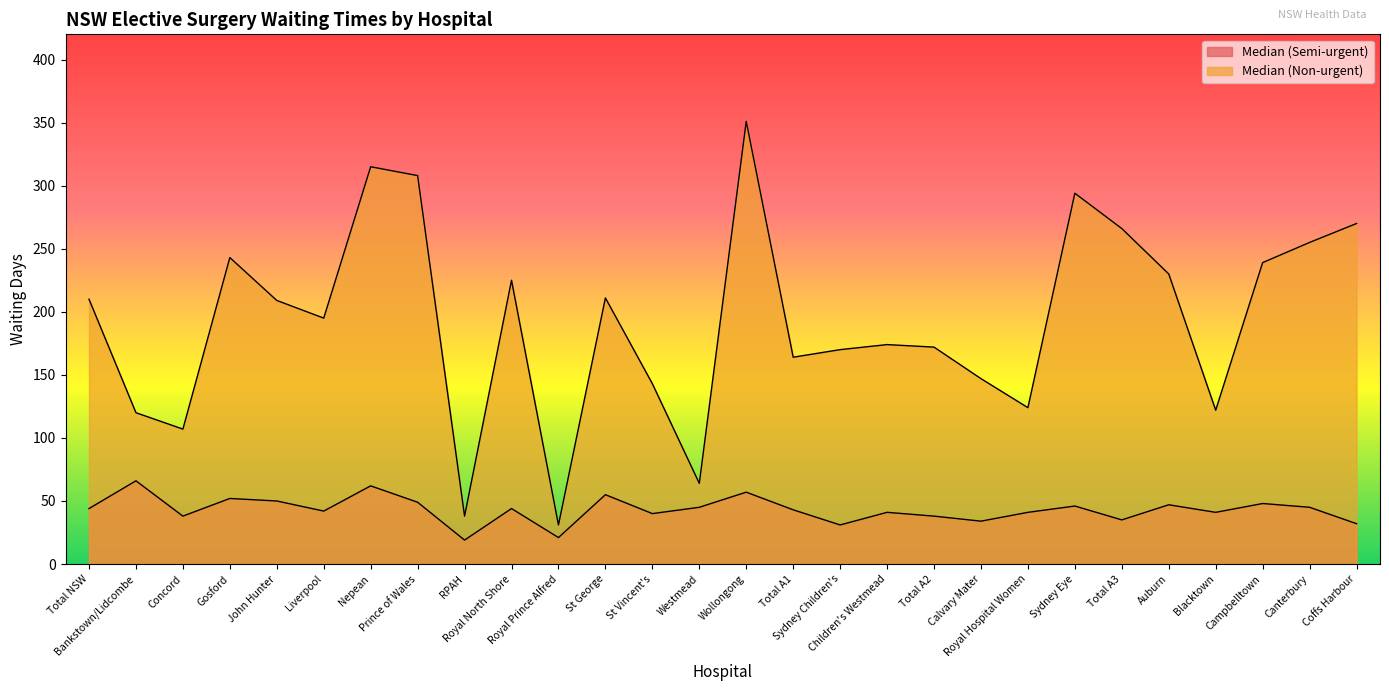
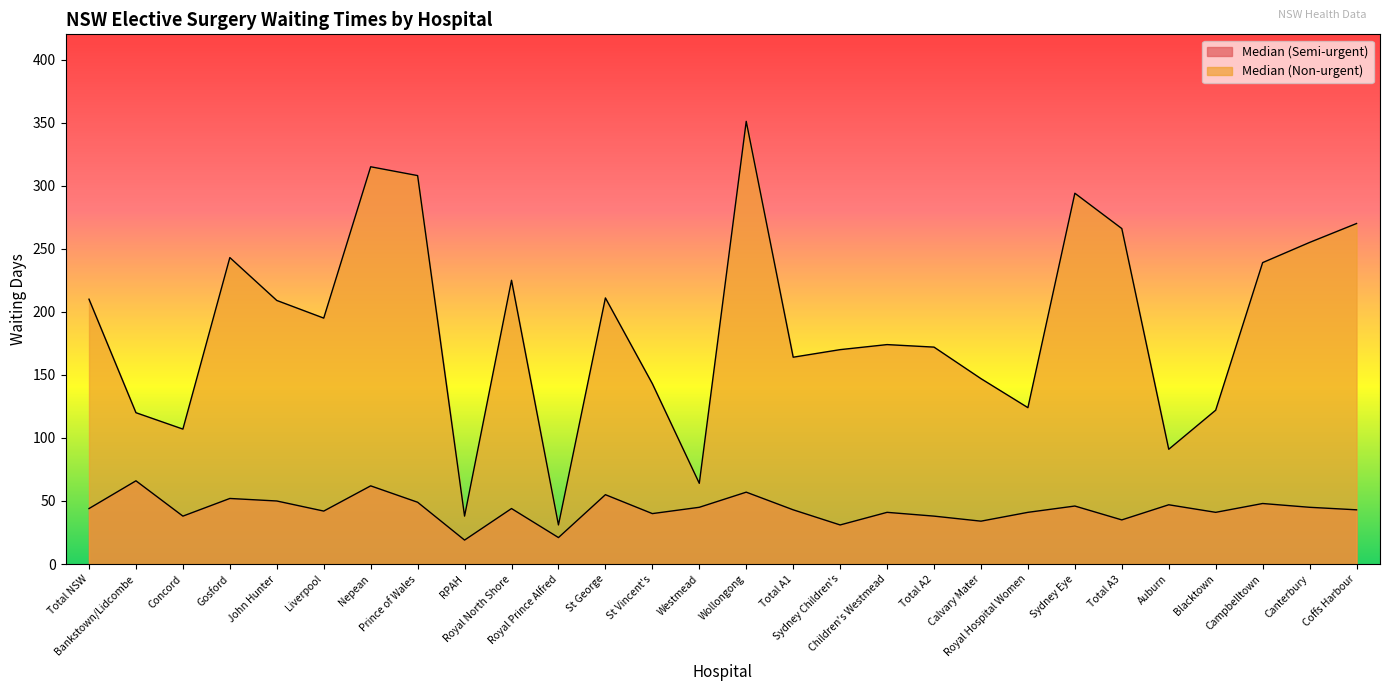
  {
    "Median (Semi-urgent)": {
      "Total NSW": 44,
      "Bankstown/Lidcombe": 66,
      "Concord": 38,
      "Gosford": 52,
      "John Hunter": 50,
      "Liverpool": 42,
      "Nepean": 62,
      "Prince of Wales": 49,
      "RPAH": 19,
      "Royal North Shore": 44,
      "Royal Prince Alfred": 21,
      "St George": 55,
      "St Vincent's": 40,
      "Westmead": 45,
      "Wollongong": 57,
      "Total A1": 43,
      "Sydney Children's": 31,
      "Children's Westmead": 41,
      "Total A2": 38,
      "Calvary Mater": 34,
      "Royal Hospital Women": 41,
      "Sydney Eye": 46,
      "Total A3": 35,
      "Auburn": 47,
      "Blacktown": 41,
      "Campbelltown": 48,
      "Canterbury": 45,
-     "Coffs Harbour": 32
+     "Coffs Harbour": 43
    },
    "Median (Non-urgent)": {
      "Total NSW": 210,
      "Bankstown/Lidcombe": 120,
      "Concord": 107,
      "Gosford": 243,
      "John Hunter": 209,
      "Liverpool": 195,
      "Nepean": 315,
      "Prince of Wales": 308,
      "RPAH": 38,
      "Royal North Shore": 225,
      "Royal Prince Alfred": 31,
      "St George": 211,
      "St Vincent's": 143,
      "Westmead": 64,
      "Wollongong": 351,
      "Total A1": 164,
      "Sydney Children's": 170,
      "Children's Westmead": 174,
      "Total A2": 172,
      "Calvary Mater": 147,
      "Royal Hospital Women": 124,
      "Sydney Eye": 294,
      "Total A3": 266,
-     "Auburn": 230,
+     "Auburn": 91,
      "Blacktown": 122,
      "Campbelltown": 239,
      "Canterbury": 255,
      "Coffs Harbour": 270
    }
  }
